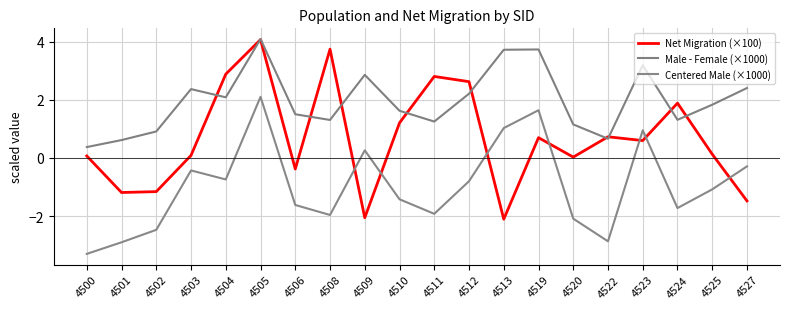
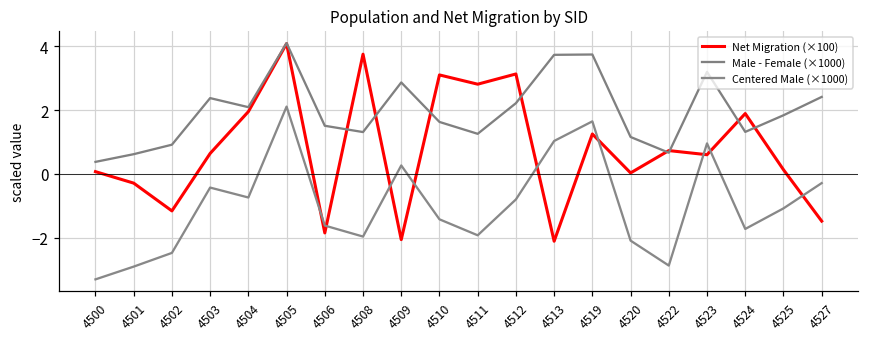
  {
    "Net Migration (×100)": {
      "4500": 0.1,
-     "4501": -1.2,
+     "4501": -0.3,
      "4502": -1.2,
-     "4503": 0.1,
-     "4504": 2.9,
-     "4506": -0.4,
+     "4503": 0.6,
+     "4504": 2.0,
+     "4506": -1.9,
      "4508": 3.8,
      "4509": -2.1,
-     "4510": 1.2,
+     "4510": 3.1,
      "4511": 2.8,
-     "4512": 2.6,
+     "4512": 3.1,
      "4513": -2.1,
-     "4519": 0.7,
+     "4519": 1.3,
      "4520": 0.0,
      "4523": 0.6,
      "4524": 1.9,
      "4525": 0.1,
      "4527": -1.5
    }
  }
